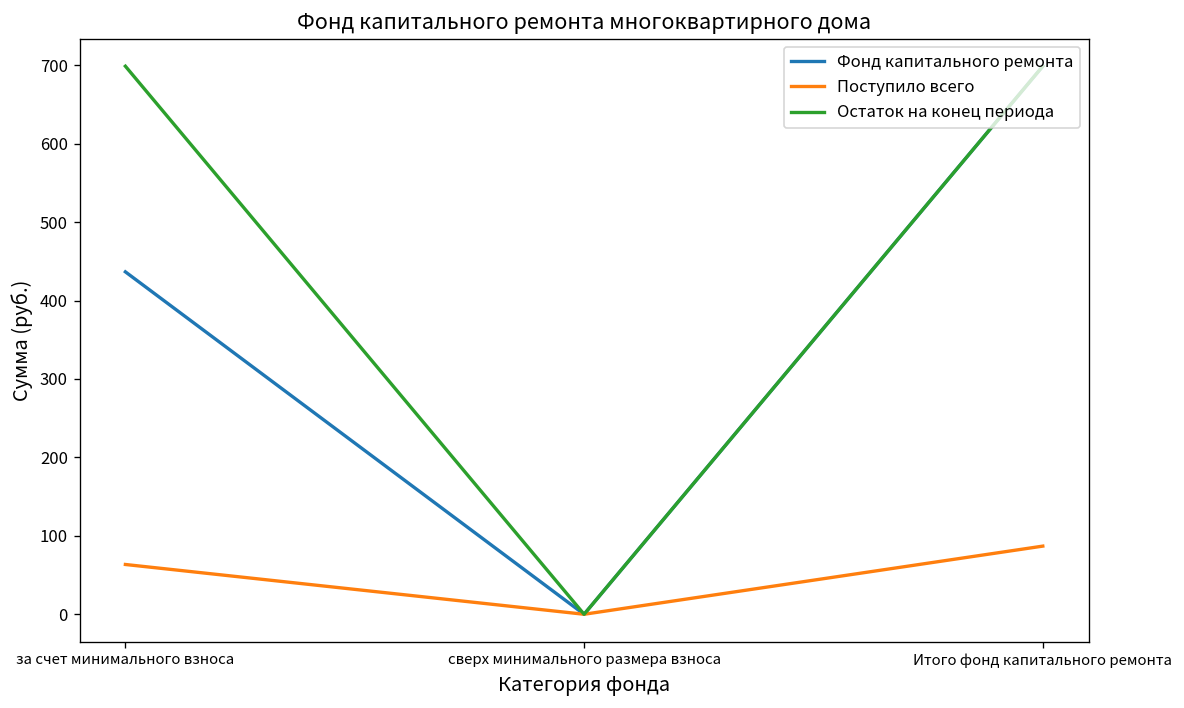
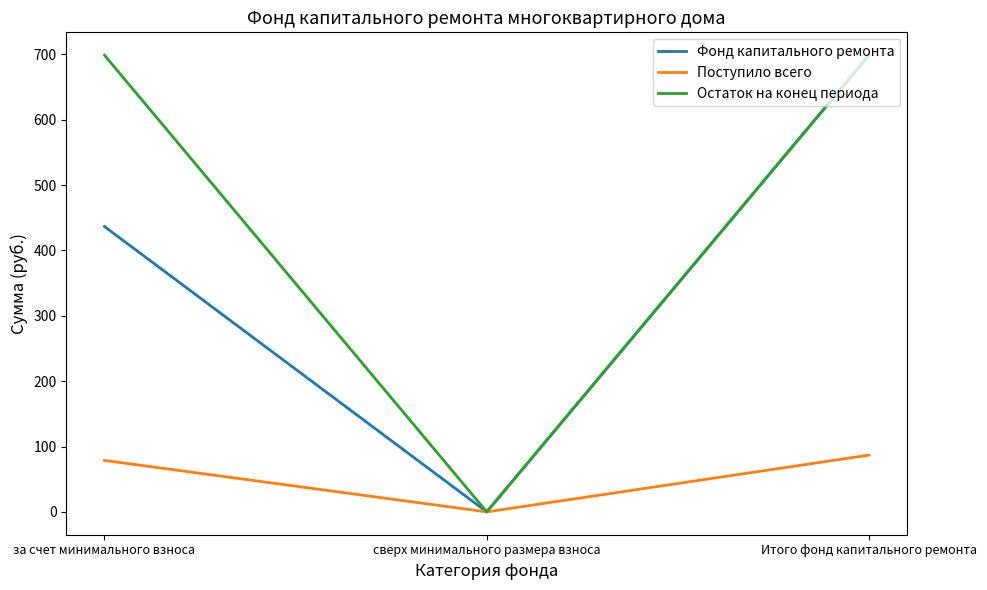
  {
    "Фонд капитального ремонта": {
      "за счет минимального взноса": 440
    },
    "Поступило всего": {
-     "за счет минимального взноса": 60,
+     "за счет минимального взноса": 80,
      "Итого фонд капитального ремонта": 90
    },
    "Остаток на конец периода": {
      "за счет минимального взноса": 700
    }
  }
